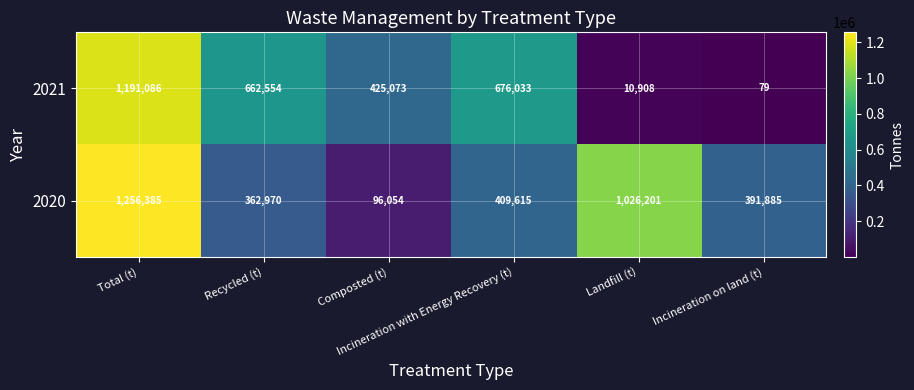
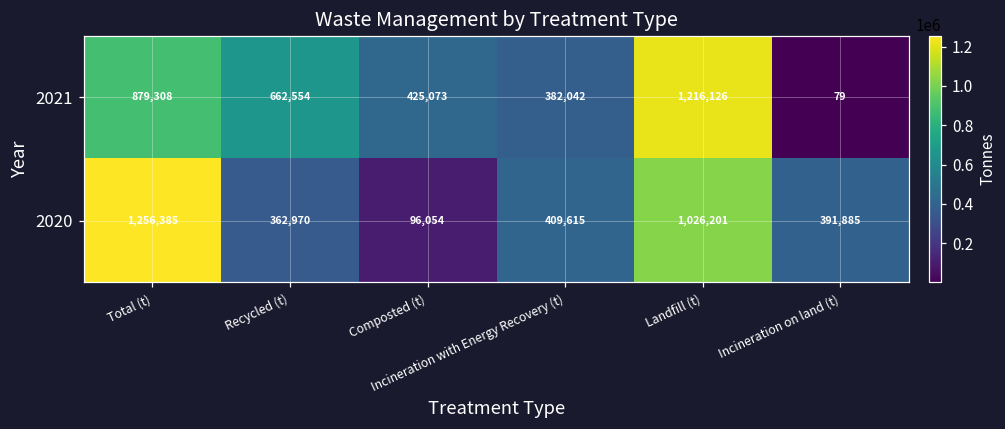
  {
    "2021": {
-     "Total (t)": "1,191,086",
+     "Total (t)": "879,308",
      "Recycled (t)": "662,554",
      "Composted (t)": "425,073",
-     "Incineration with Energy Recovery (t)": "676,033",
-     "Landfill (t)": "10,908",
+     "Incineration with Energy Recovery (t)": "382,042",
+     "Landfill (t)": "1,216,126",
      "Incineration on land (t)": "79"
    },
    "2020": {
      "Total (t)": "1,256,385",
      "Recycled (t)": "362,970",
      "Composted (t)": "96,054",
      "Incineration with Energy Recovery (t)": "409,615",
      "Landfill (t)": "1,026,201",
      "Incineration on land (t)": "391,885"
    }
  }
